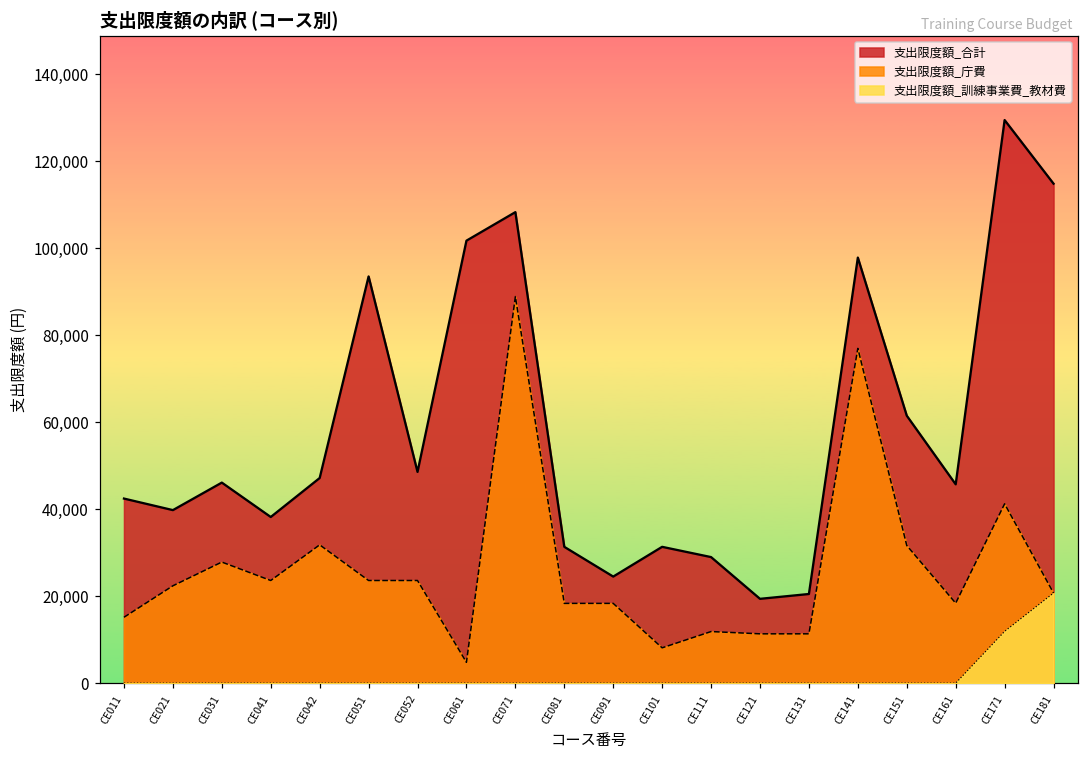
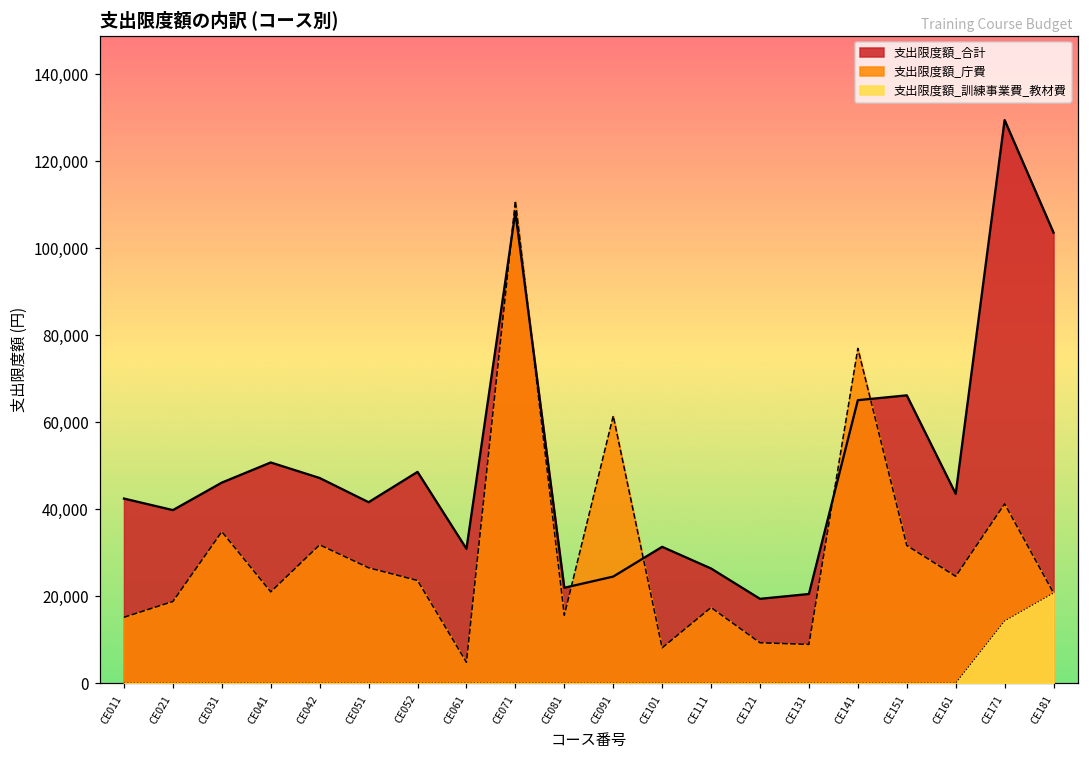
  {
    "支出限度額_合計": {
      "CE011": "42,000",
      "CE021": "40,000",
      "CE031": "46,000",
-     "CE041": "38,000",
+     "CE041": "51,000",
      "CE042": "47,000",
-     "CE051": "94,000",
+     "CE051": "42,000",
      "CE052": "49,000",
-     "CE061": "102,000",
+     "CE061": "31,000",
      "CE071": "108,000",
-     "CE081": "31,000",
+     "CE081": "22,000",
      "CE091": "25,000",
      "CE101": "31,000",
-     "CE111": "29,000",
+     "CE111": "26,000",
      "CE121": "19,000",
      "CE131": "20,000",
-     "CE141": "98,000",
-     "CE151": "61,000",
-     "CE161": "46,000",
+     "CE141": "65,000",
+     "CE151": "66,000",
+     "CE161": "44,000",
      "CE171": "129,000",
-     "CE181": "115,000"
+     "CE181": "104,000"
    },
    "支出限度額_庁費": {
      "CE011": "15,000",
-     "CE021": "22,000",
-     "CE031": "28,000",
-     "CE041": "24,000",
+     "CE021": "19,000",
+     "CE031": "35,000",
+     "CE041": "21,000",
      "CE042": "32,000",
-     "CE051": "24,000",
+     "CE051": "27,000",
      "CE052": "24,000",
      "CE061": "5,000",
-     "CE071": "89,000",
-     "CE081": "18,000",
-     "CE091": "18,000",
+     "CE071": "111,000",
+     "CE081": "16,000",
+     "CE091": "61,000",
      "CE101": "8,000",
-     "CE111": "12,000",
-     "CE121": "11,000",
-     "CE131": "11,000",
+     "CE111": "17,000",
+     "CE121": "9,000",
+     "CE131": "9,000",
      "CE141": "77,000",
      "CE151": "32,000",
-     "CE161": "18,000",
+     "CE161": "25,000",
      "CE171": "41,000"
    },
    "支出限度額_訓練事業費_教材費": {
      "CE011": "0",
      "CE021": "0",
      "CE031": "0",
      "CE041": "0",
      "CE042": "0",
      "CE051": "0",
      "CE052": "0",
      "CE061": "0",
      "CE071": "0",
      "CE081": "0",
      "CE091": "0",
      "CE101": "0",
      "CE111": "0",
      "CE121": "0",
      "CE131": "0",
      "CE141": "0",
      "CE151": "0",
      "CE161": "0",
-     "CE171": "12,000"
+     "CE171": "14,000"
    }
  }
